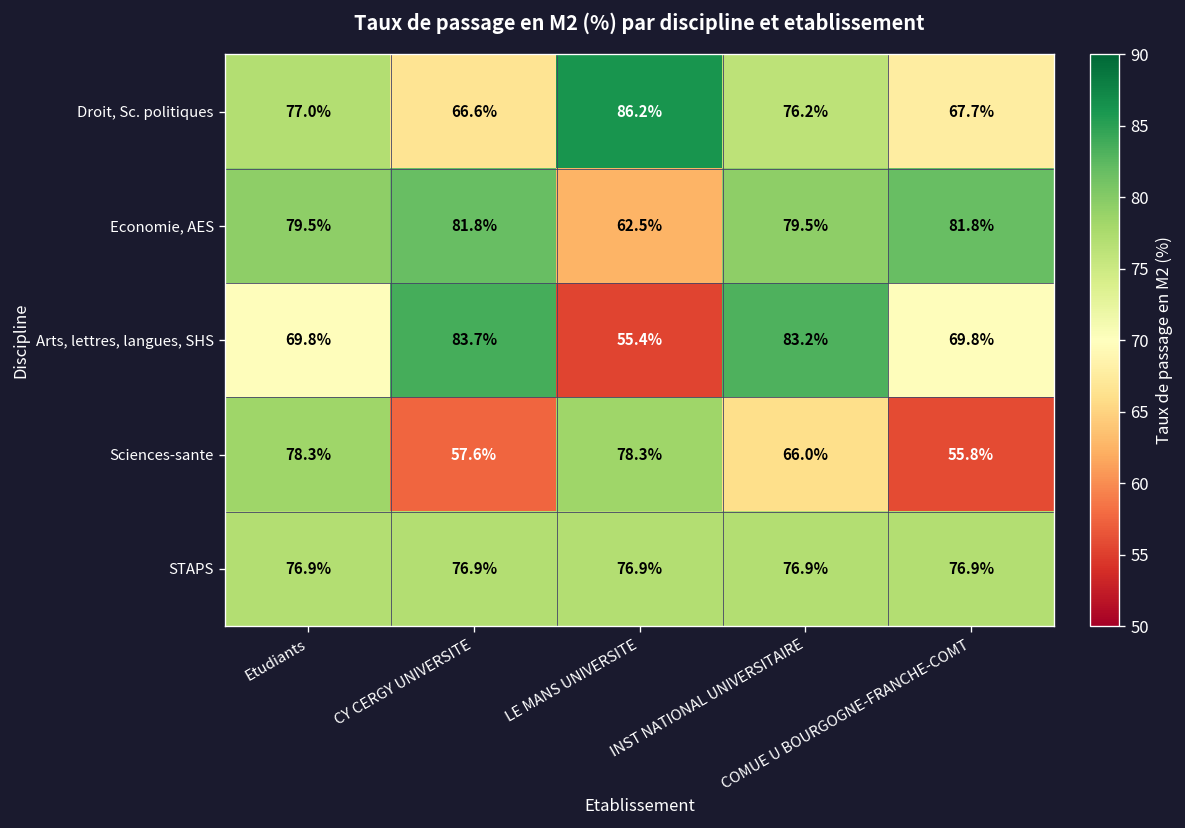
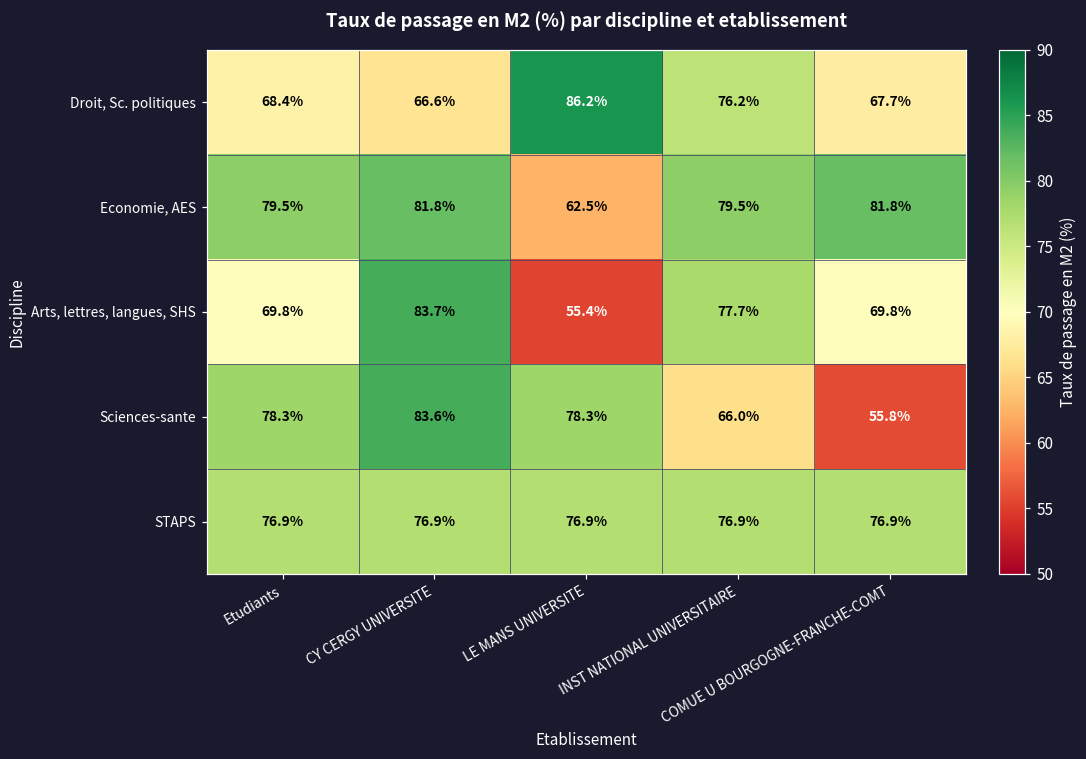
  {
    "Droit, Sc. politiques": {
-     "Etudiants": "77.0%",
+     "Etudiants": "68.4%",
      "CY CERGY UNIVERSITE": "66.6%",
      "LE MANS UNIVERSITE": "86.2%",
      "INST NATIONAL UNIVERSITAIRE": "76.2%",
      "COMUE U BOURGOGNE-FRANCHE-COMT": "67.7%"
    },
    "Economie, AES": {
      "Etudiants": "79.5%",
      "CY CERGY UNIVERSITE": "81.8%",
      "LE MANS UNIVERSITE": "62.5%",
      "INST NATIONAL UNIVERSITAIRE": "79.5%",
      "COMUE U BOURGOGNE-FRANCHE-COMT": "81.8%"
    },
    "Arts, lettres, langues, SHS": {
      "Etudiants": "69.8%",
      "CY CERGY UNIVERSITE": "83.7%",
      "LE MANS UNIVERSITE": "55.4%",
-     "INST NATIONAL UNIVERSITAIRE": "83.2%",
+     "INST NATIONAL UNIVERSITAIRE": "77.7%",
      "COMUE U BOURGOGNE-FRANCHE-COMT": "69.8%"
    },
    "Sciences-sante": {
      "Etudiants": "78.3%",
-     "CY CERGY UNIVERSITE": "57.6%",
+     "CY CERGY UNIVERSITE": "83.6%",
      "LE MANS UNIVERSITE": "78.3%",
      "INST NATIONAL UNIVERSITAIRE": "66.0%",
      "COMUE U BOURGOGNE-FRANCHE-COMT": "55.8%"
    },
    "STAPS": {
      "Etudiants": "76.9%",
      "CY CERGY UNIVERSITE": "76.9%",
      "LE MANS UNIVERSITE": "76.9%",
      "INST NATIONAL UNIVERSITAIRE": "76.9%",
      "COMUE U BOURGOGNE-FRANCHE-COMT": "76.9%"
    }
  }
